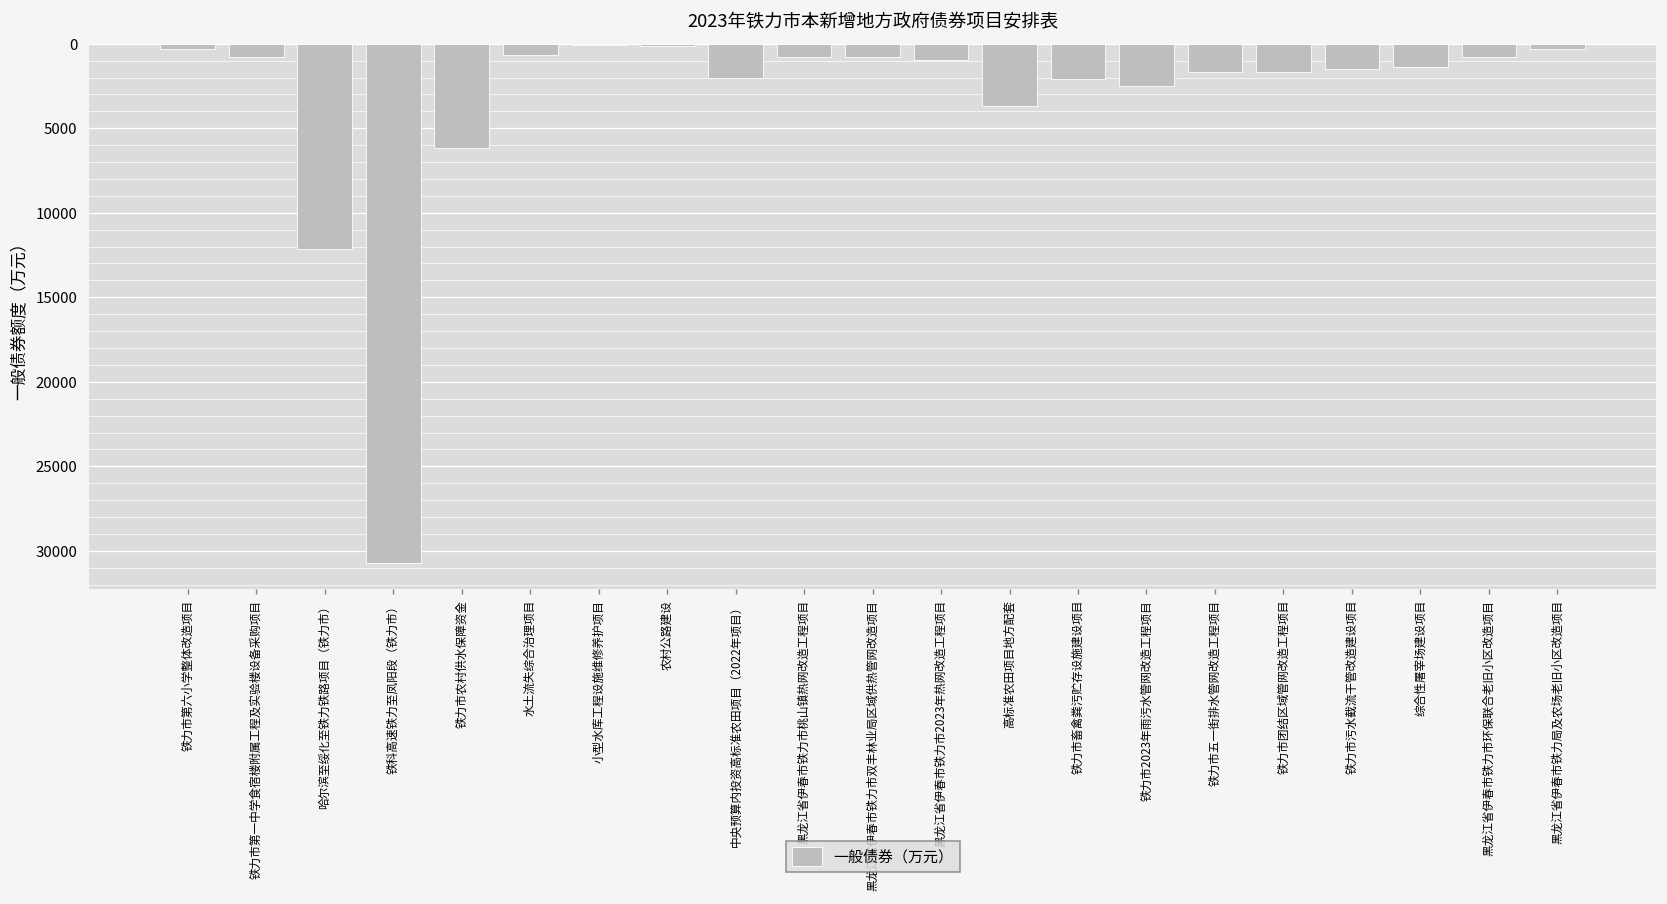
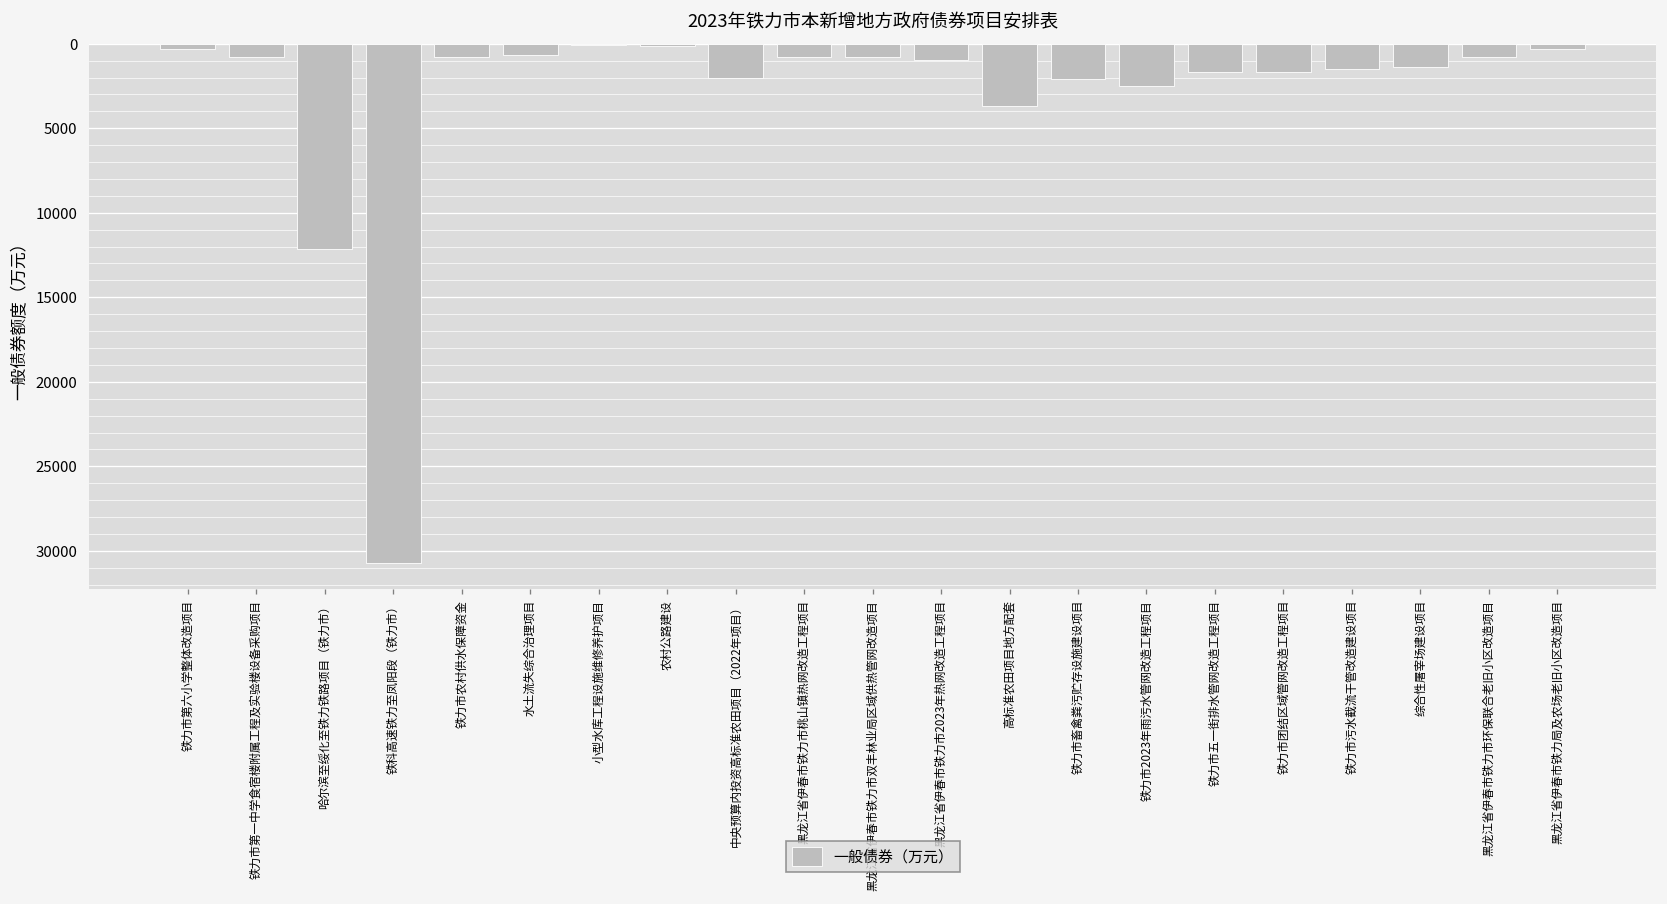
  {
    "铁力市第六小学整体改造项目": 300,
    "铁力市第一中学食宿楼附属工程及实验楼设备采购项目": 800,
    "哈尔滨至绥化至铁力铁路项目（铁力市）": 12100,
    "铁科高速铁力至凤阳段（铁力市）": 30700,
-   "铁力市农村供水保障资金": 6200,
+   "铁力市农村供水保障资金": 800,
    "水土流失综合治理项目": 700,
    "中央预算内投资高标准农田项目（2022年项目）": 2000,
    "黑龙江省伊春市铁力市桃山镇热网改造工程项目": 800,
    "黑龙江省伊春市铁力市双丰林业局区域供热管网改造项目": 800,
    "黑龙江省伊春市铁力市2023年热网改造工程项目": 1000,
    "高标准农田项目地方配套": 3700,
    "铁力市畜禽粪污贮存设施建设项目": 2100,
    "铁力市2023年雨污水管网改造工程项目": 2500,
    "铁力市五一街排水管网改造工程项目": 1700,
    "铁力市团结区域管网改造工程项目": 1600,
    "铁力市污水截流干管改造建设项目": 1500,
    "综合性屠宰场建设项目": 1400,
    "黑龙江省伊春市铁力市环保联合老旧小区改造项目": 800,
    "黑龙江省伊春市铁力局及农场老旧小区改造项目": 300
  }
